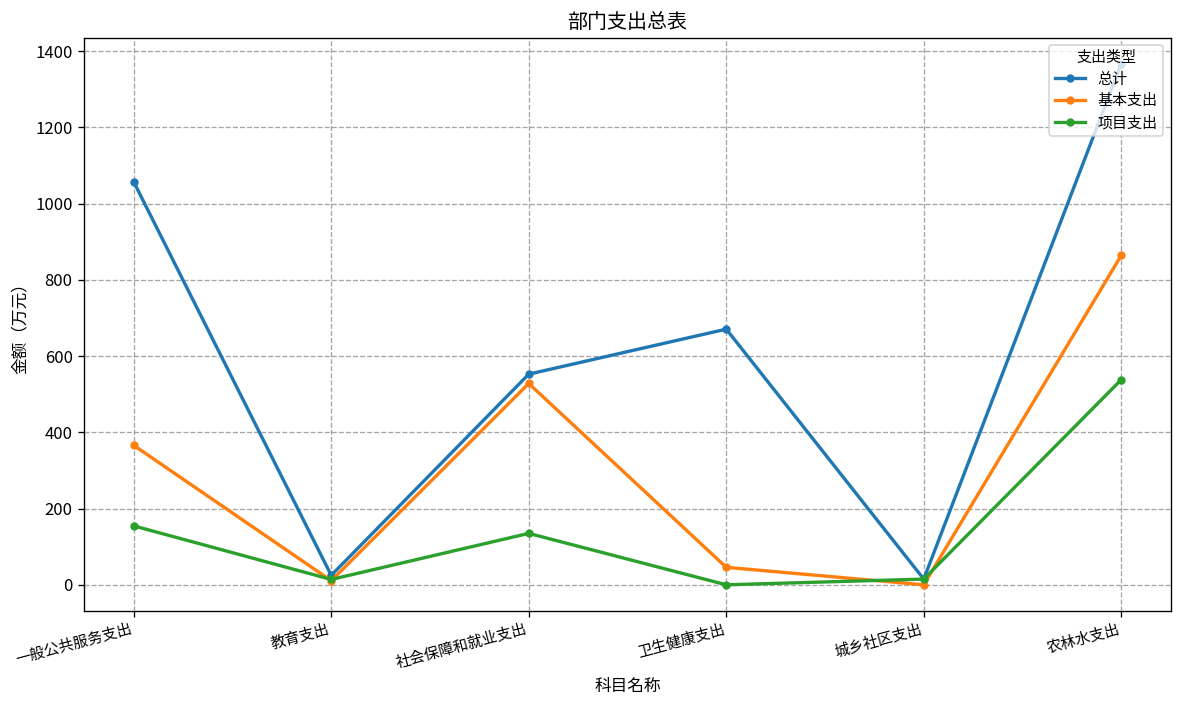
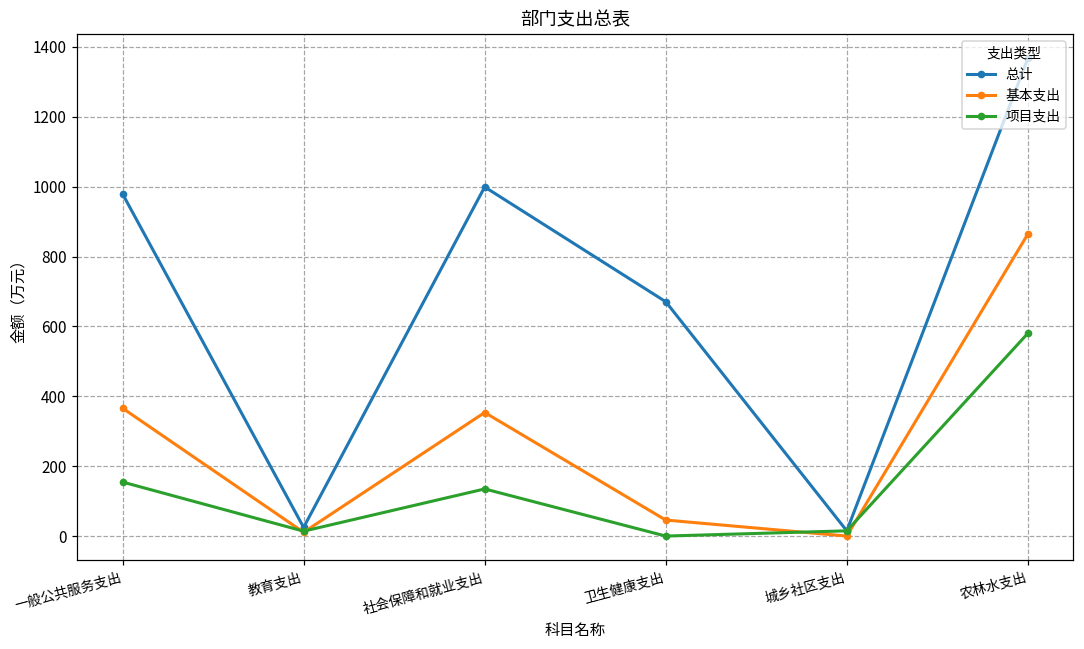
  {
    "总计": {
-     "一般公共服务支出": 1060,
+     "一般公共服务支出": 980,
      "教育支出": 20,
-     "社会保障和就业支出": 550,
+     "社会保障和就业支出": 1000,
      "卫生健康支出": 670
    },
    "基本支出": {
      "一般公共服务支出": 370,
-     "社会保障和就业支出": 530,
+     "社会保障和就业支出": 350,
      "卫生健康支出": 50,
      "城乡社区支出": 0,
      "农林水支出": 860
    },
    "项目支出": {
      "一般公共服务支出": 150,
      "社会保障和就业支出": 130,
      "卫生健康支出": 0,
-     "农林水支出": 540
+     "农林水支出": 580
    }
  }
